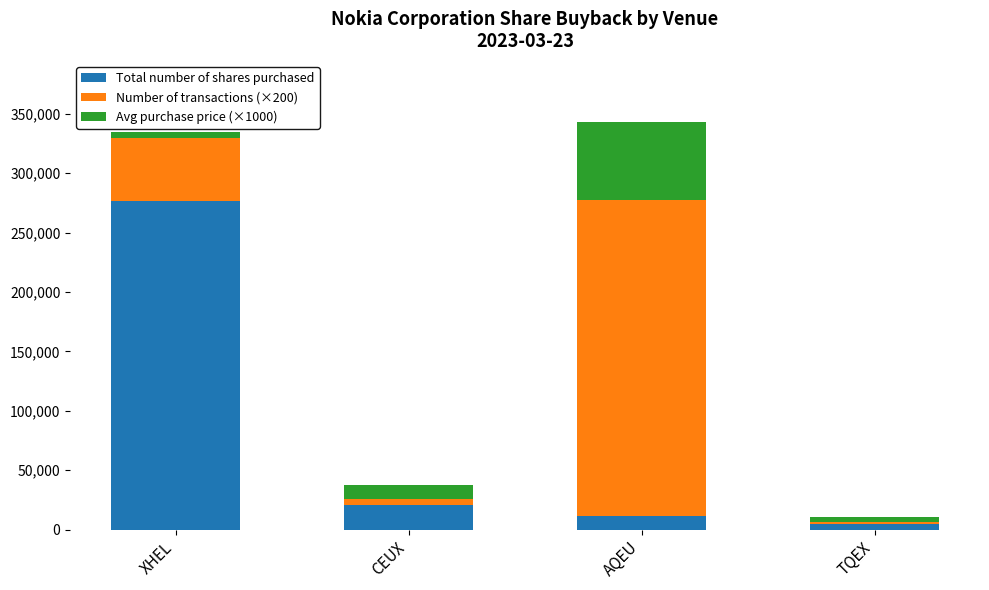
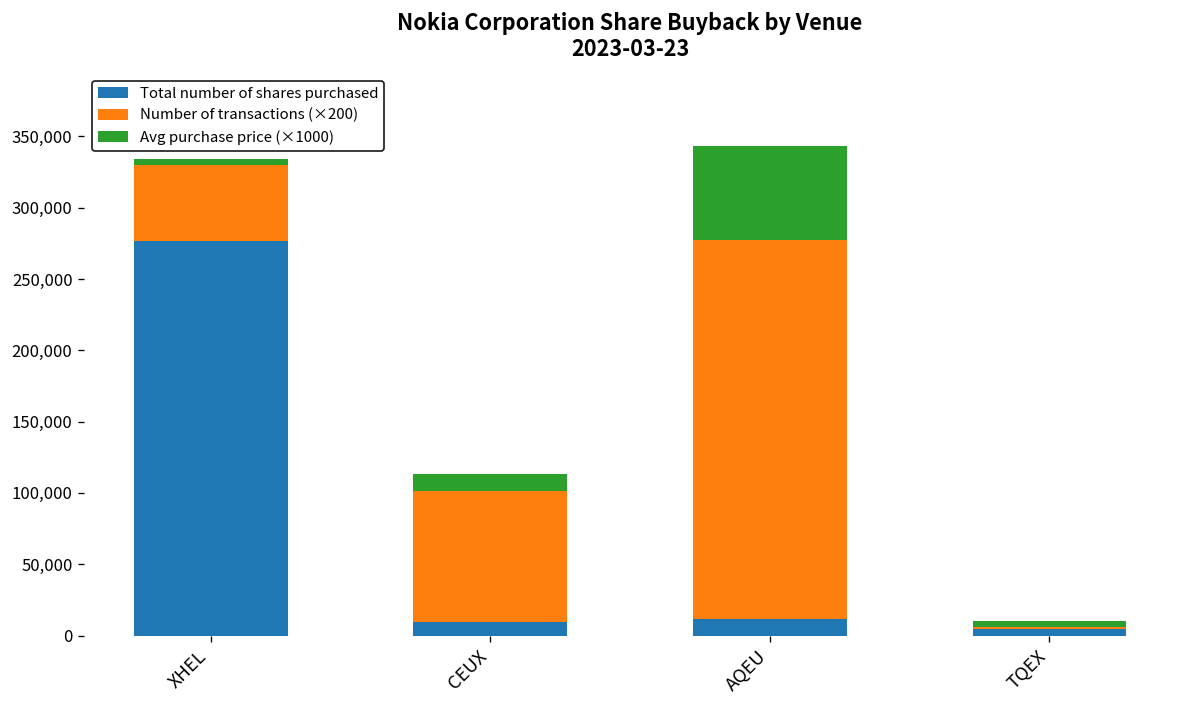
  {
    "Total number of shares purchased": {
      "XHEL": "276,000",
-     "CEUX": "21,000",
+     "CEUX": "10,000",
      "AQEU": "11,000",
      "TQEX": "5,000"
    },
    "Number of transactions (×200)": {
      "XHEL": "53,000",
-     "CEUX": "5,000",
+     "CEUX": "92,000",
      "AQEU": "266,000"
    },
    "Avg purchase price (×1000)": {
      "XHEL": "4,000",
      "CEUX": "12,000",
      "AQEU": "66,000",
      "TQEX": "4,000"
    }
  }
